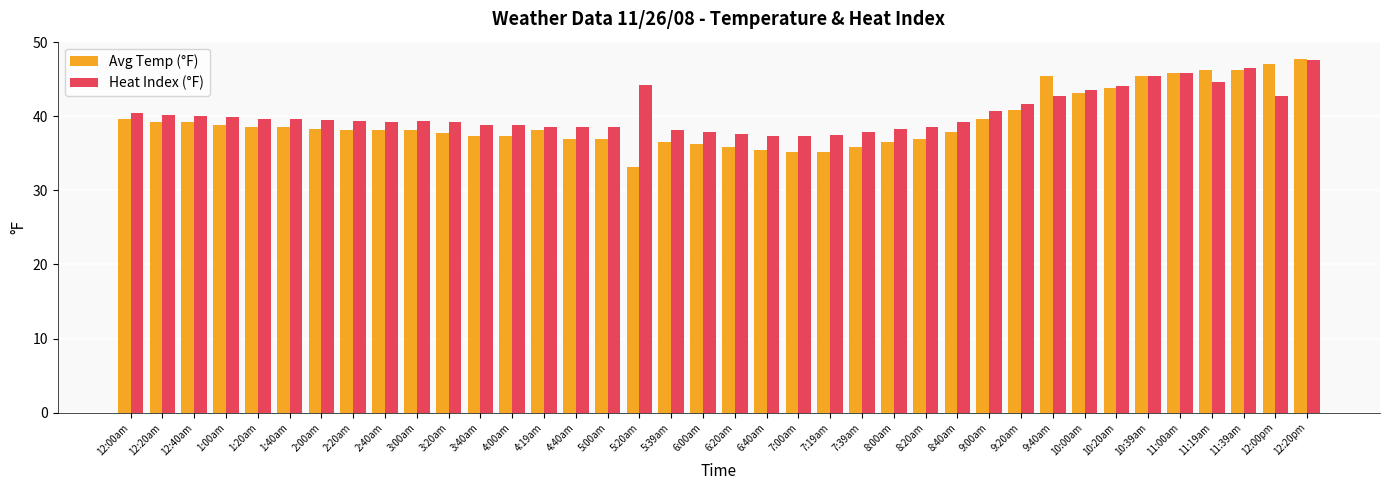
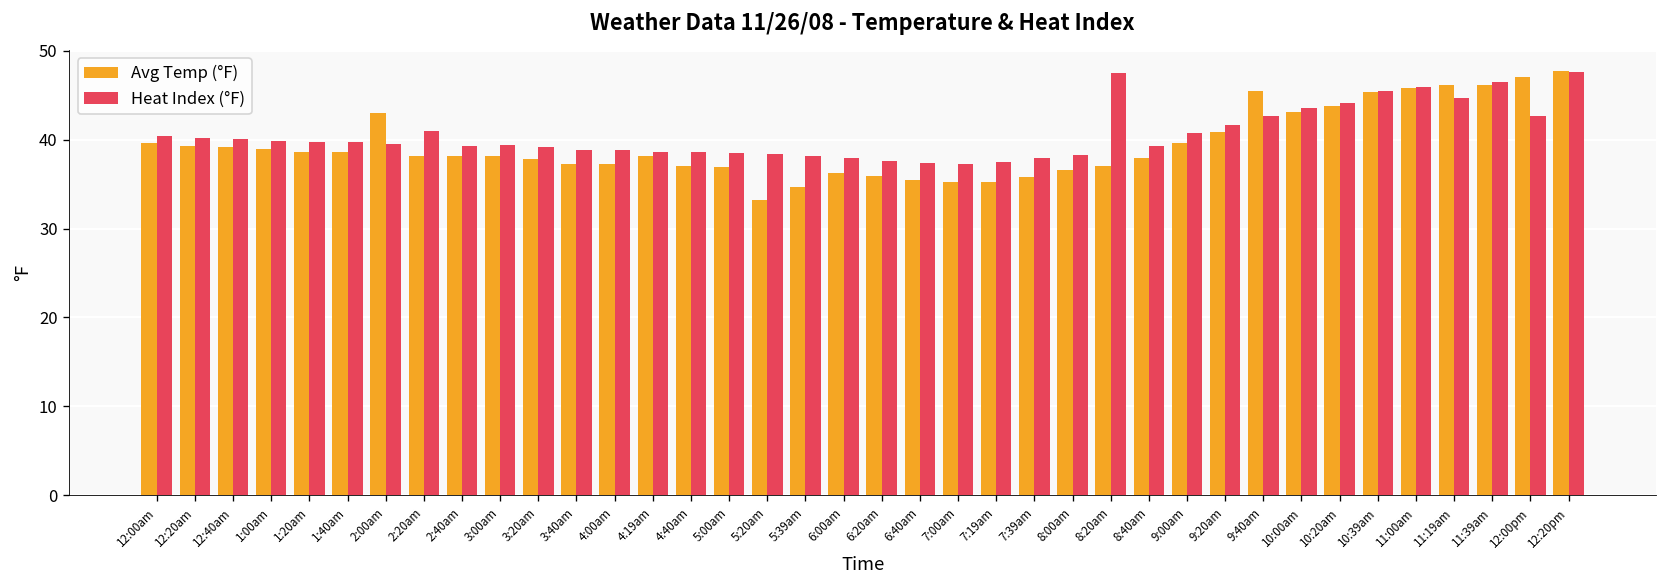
  {
    "Avg Temp (°F)": {
      "12:00am": 40,
      "12:20am": 39,
      "12:40am": 39,
      "1:00am": 39,
      "1:20am": 39,
      "1:40am": 39,
-     "2:00am": 38,
+     "2:00am": 43,
      "2:20am": 38,
      "2:40am": 38,
      "3:00am": 38,
      "3:20am": 38,
      "3:40am": 37,
      "4:00am": 37,
      "4:19am": 38,
      "4:40am": 37,
      "5:00am": 37,
      "5:20am": 33,
-     "5:39am": 37,
+     "5:39am": 35,
      "6:00am": 36,
      "6:20am": 36,
      "6:40am": 36,
      "7:00am": 35,
      "7:19am": 35,
      "7:39am": 36,
      "8:00am": 37,
      "8:20am": 37,
      "8:40am": 38,
      "9:00am": 40,
      "9:20am": 41,
      "9:40am": 46,
      "10:00am": 43,
      "10:20am": 44,
      "10:39am": 45,
      "11:00am": 46,
      "11:19am": 46,
      "11:39am": 46,
      "12:00pm": 47,
      "12:20pm": 48
    },
    "Heat Index (°F)": {
      "12:00am": 40,
      "12:20am": 40,
      "12:40am": 40,
      "1:00am": 40,
      "1:20am": 40,
      "1:40am": 40,
      "2:00am": 40,
-     "2:20am": 39,
+     "2:20am": 41,
      "2:40am": 39,
      "3:00am": 39,
      "3:20am": 39,
      "3:40am": 39,
      "4:00am": 39,
      "4:19am": 39,
      "4:40am": 39,
      "5:00am": 39,
-     "5:20am": 44,
+     "5:20am": 38,
      "5:39am": 38,
      "6:00am": 38,
      "6:20am": 38,
      "6:40am": 37,
      "7:00am": 37,
      "7:19am": 38,
      "7:39am": 38,
      "8:00am": 38,
-     "8:20am": 39,
+     "8:20am": 48,
      "8:40am": 39,
      "9:00am": 41,
      "9:20am": 42,
      "9:40am": 43,
      "10:00am": 44,
      "10:20am": 44,
      "10:39am": 46,
      "11:00am": 46,
      "11:19am": 45,
      "11:39am": 47,
      "12:00pm": 43,
      "12:20pm": 48
    }
  }
